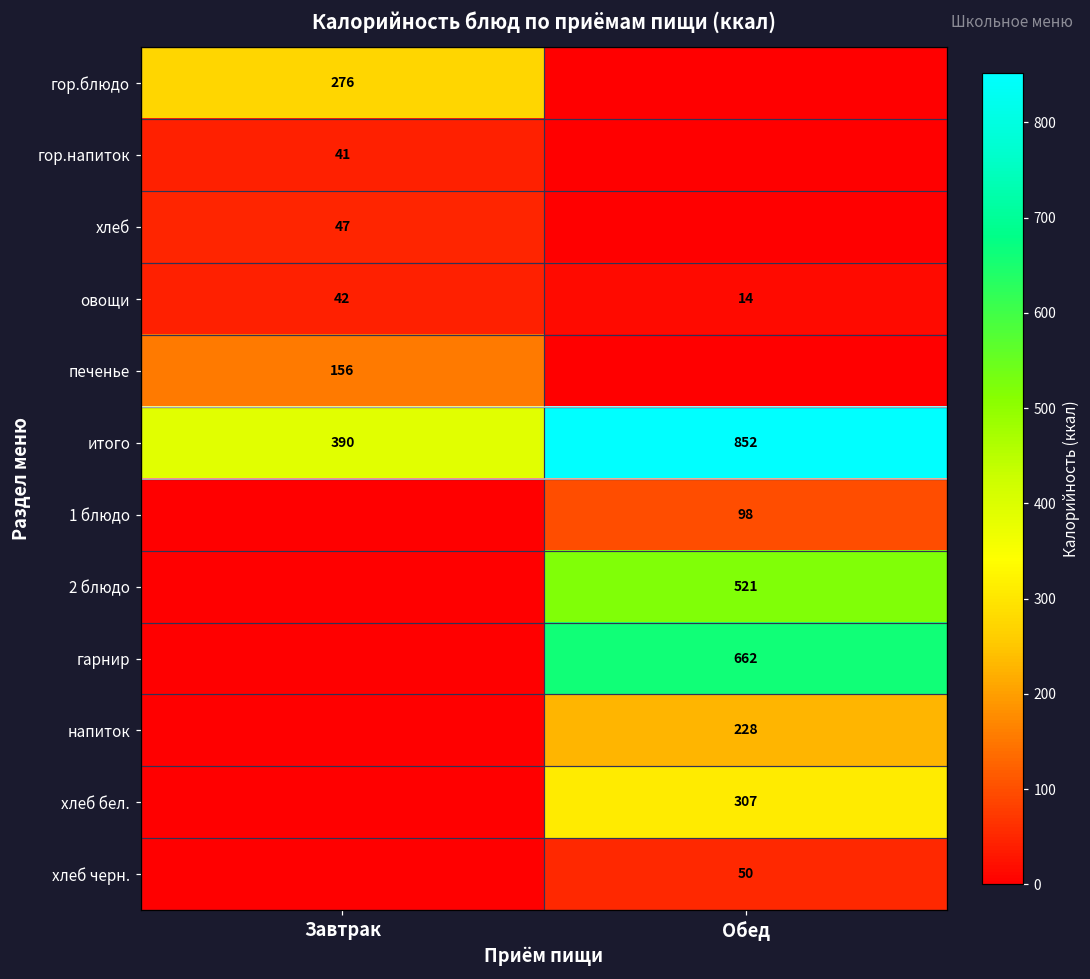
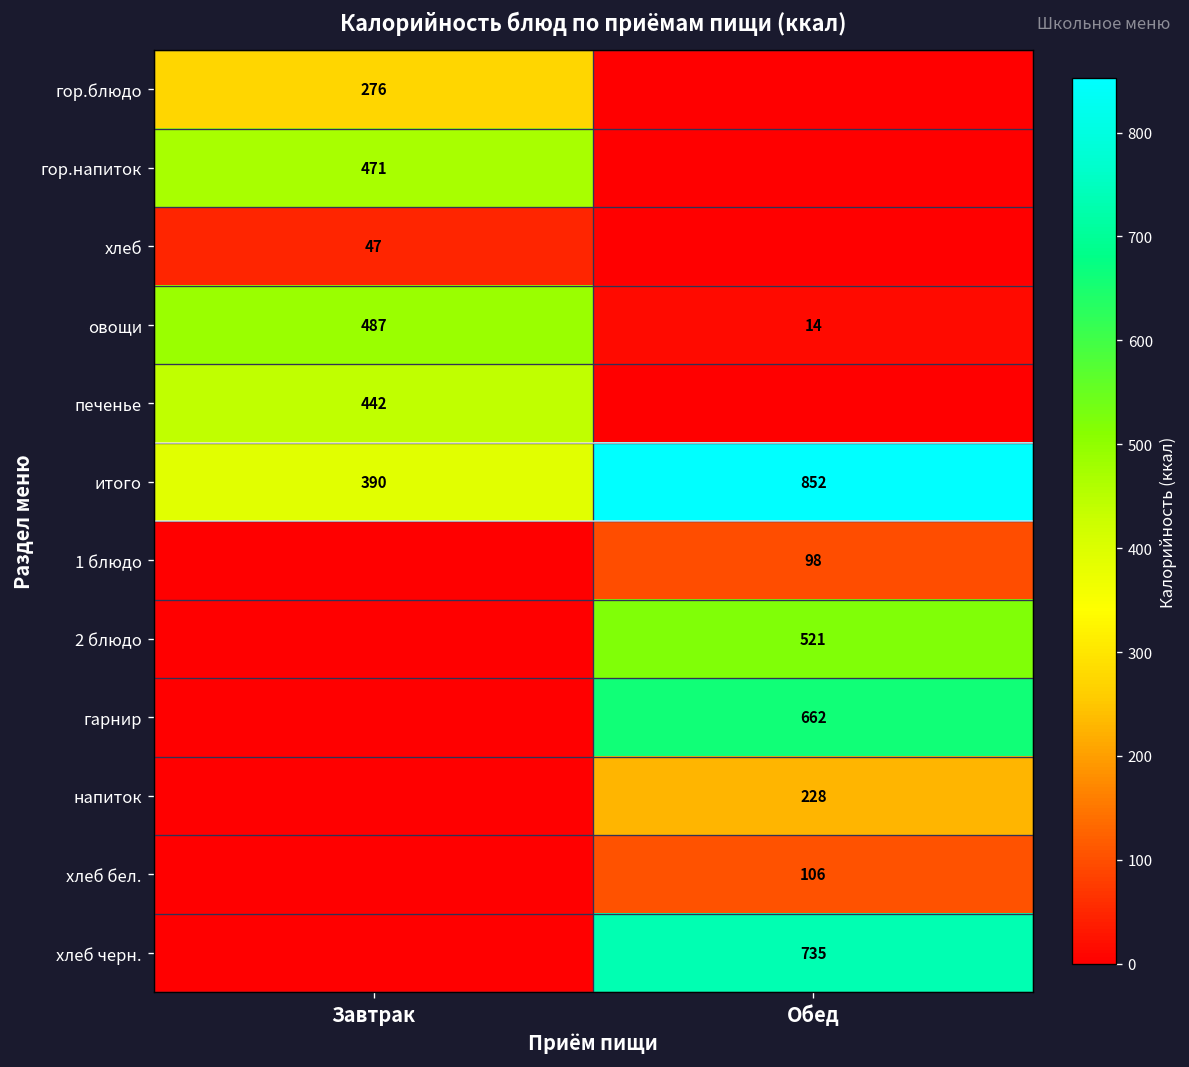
  {
    "гор.блюдо": {
      "Завтрак": 276
    },
    "гор.напиток": {
-     "Завтрак": 41
+     "Завтрак": 471
    },
    "хлеб": {
      "Завтрак": 47
    },
    "овощи": {
-     "Завтрак": 42,
+     "Завтрак": 487,
      "Обед": 14
    },
    "печенье": {
-     "Завтрак": 156
+     "Завтрак": 442
    },
    "итого": {
      "Завтрак": 390,
      "Обед": 852
    },
    "1 блюдо": {
      "Обед": 98
    },
    "2 блюдо": {
      "Обед": 521
    },
    "гарнир": {
      "Обед": 662
    },
    "напиток": {
      "Обед": 228
    },
    "хлеб бел.": {
-     "Обед": 307
+     "Обед": 106
    },
    "хлеб черн.": {
-     "Обед": 50
+     "Обед": 735
    }
  }
